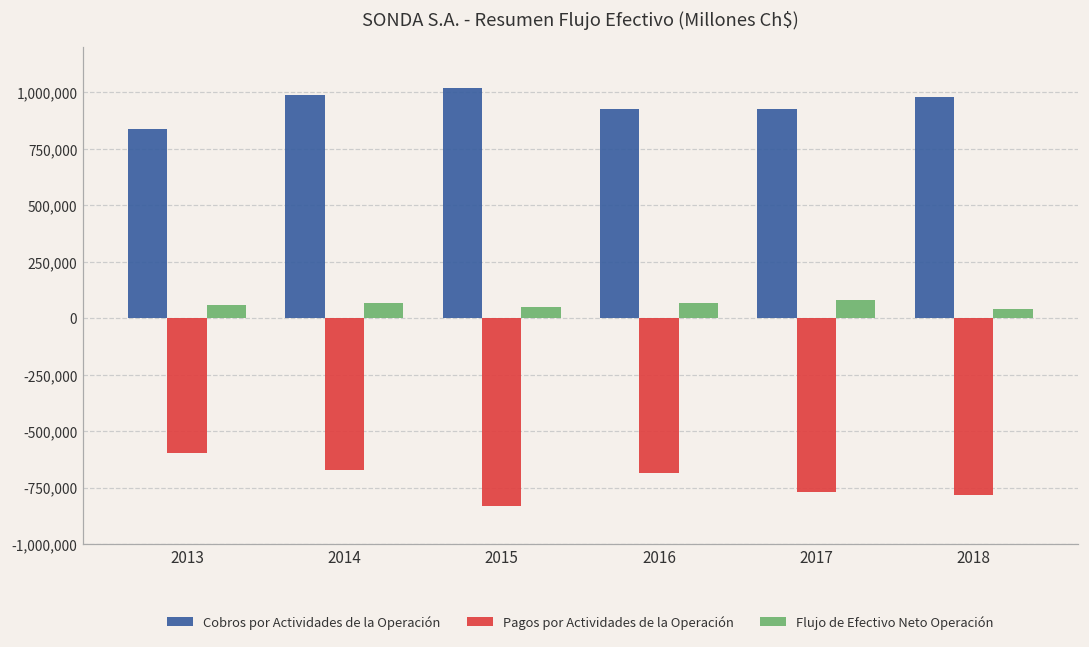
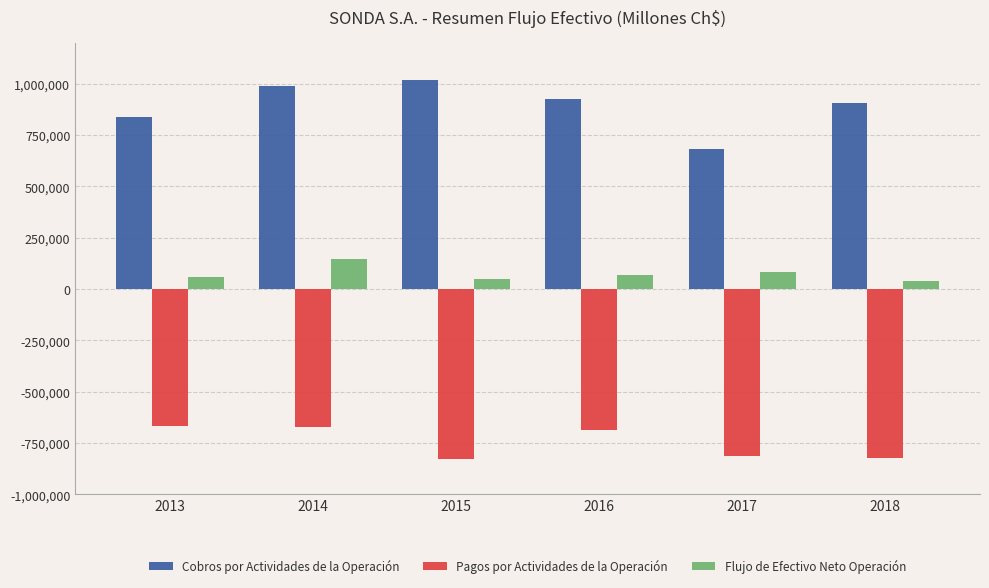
  {
    "Cobros por Actividades de la Operación": {
      "2013": "840,000",
      "2014": "990,000",
      "2015": "1,020,000",
      "2016": "930,000",
-     "2017": "930,000",
-     "2018": "980,000"
+     "2017": "680,000",
+     "2018": "910,000"
    },
    "Pagos por Actividades de la Operación": {
-     "2013": "-600,000",
+     "2013": "-670,000",
      "2014": "-670,000",
      "2015": "-830,000",
      "2016": "-680,000",
-     "2017": "-770,000",
-     "2018": "-780,000"
+     "2017": "-810,000",
+     "2018": "-820,000"
    },
    "Flujo de Efectivo Neto Operación": {
      "2013": "60,000",
-     "2014": "70,000",
+     "2014": "140,000",
      "2015": "50,000",
      "2016": "70,000",
      "2017": "80,000",
      "2018": "40,000"
    }
  }
